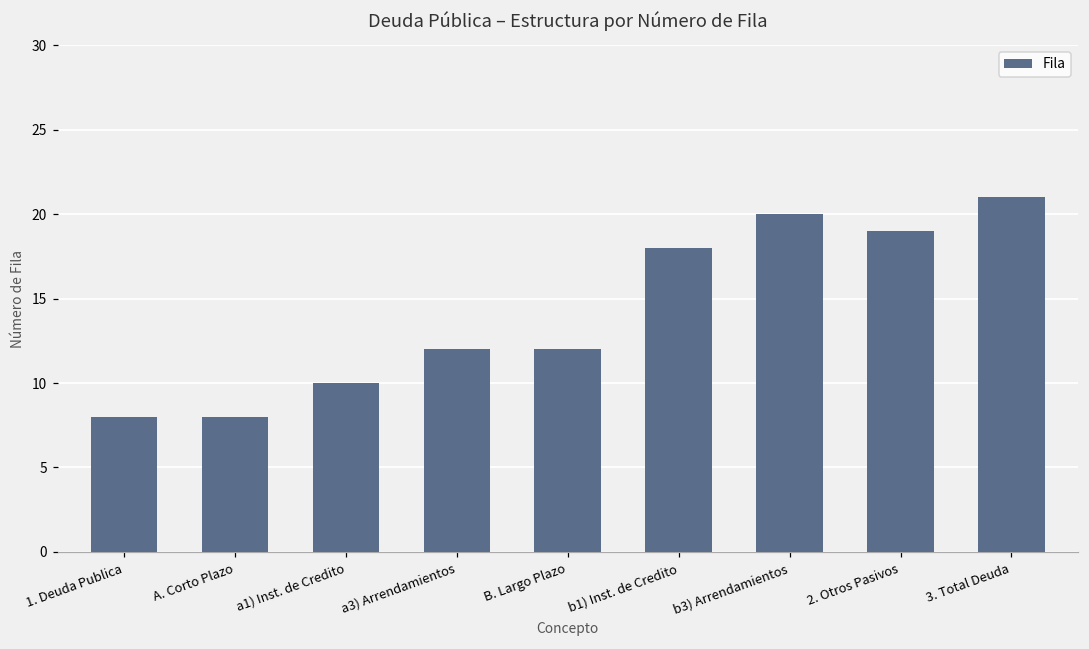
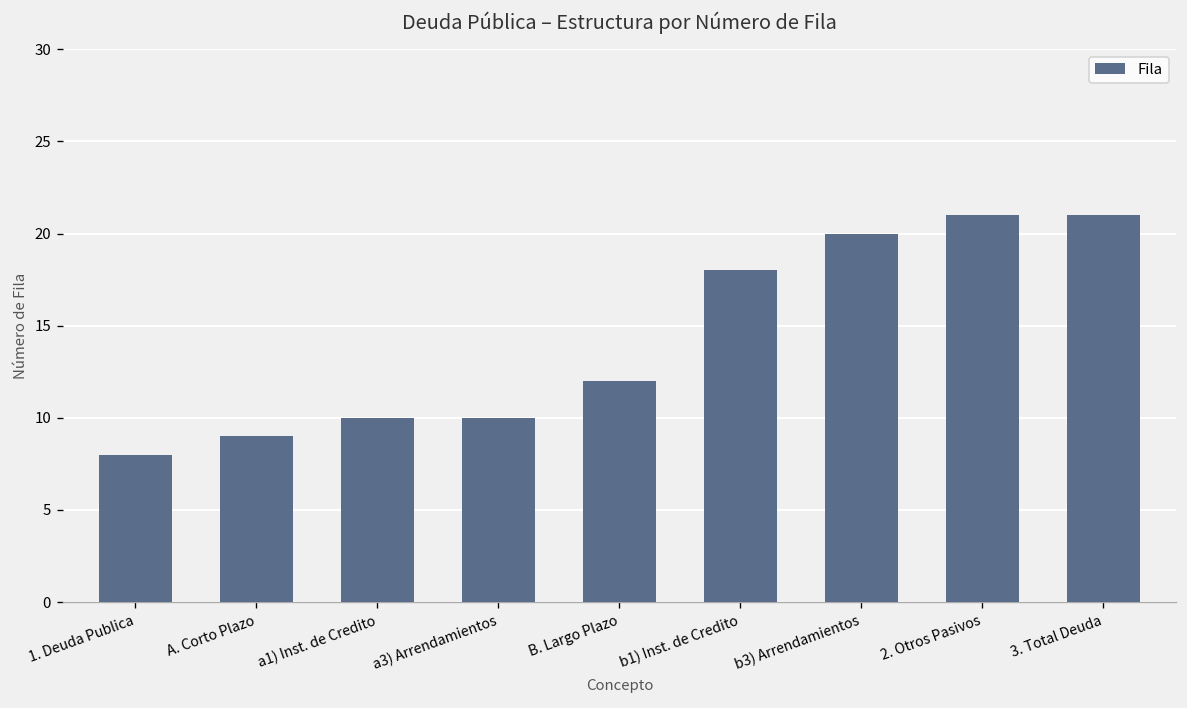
  {
    "1. Deuda Publica": 8,
-   "A. Corto Plazo": 8,
+   "A. Corto Plazo": 9,
    "a1) Inst. de Credito": 10,
-   "a3) Arrendamientos": 12,
+   "a3) Arrendamientos": 10,
    "B. Largo Plazo": 12,
    "b1) Inst. de Credito": 18,
    "b3) Arrendamientos": 20,
-   "2. Otros Pasivos": 19,
+   "2. Otros Pasivos": 21,
    "3. Total Deuda": 21
  }
